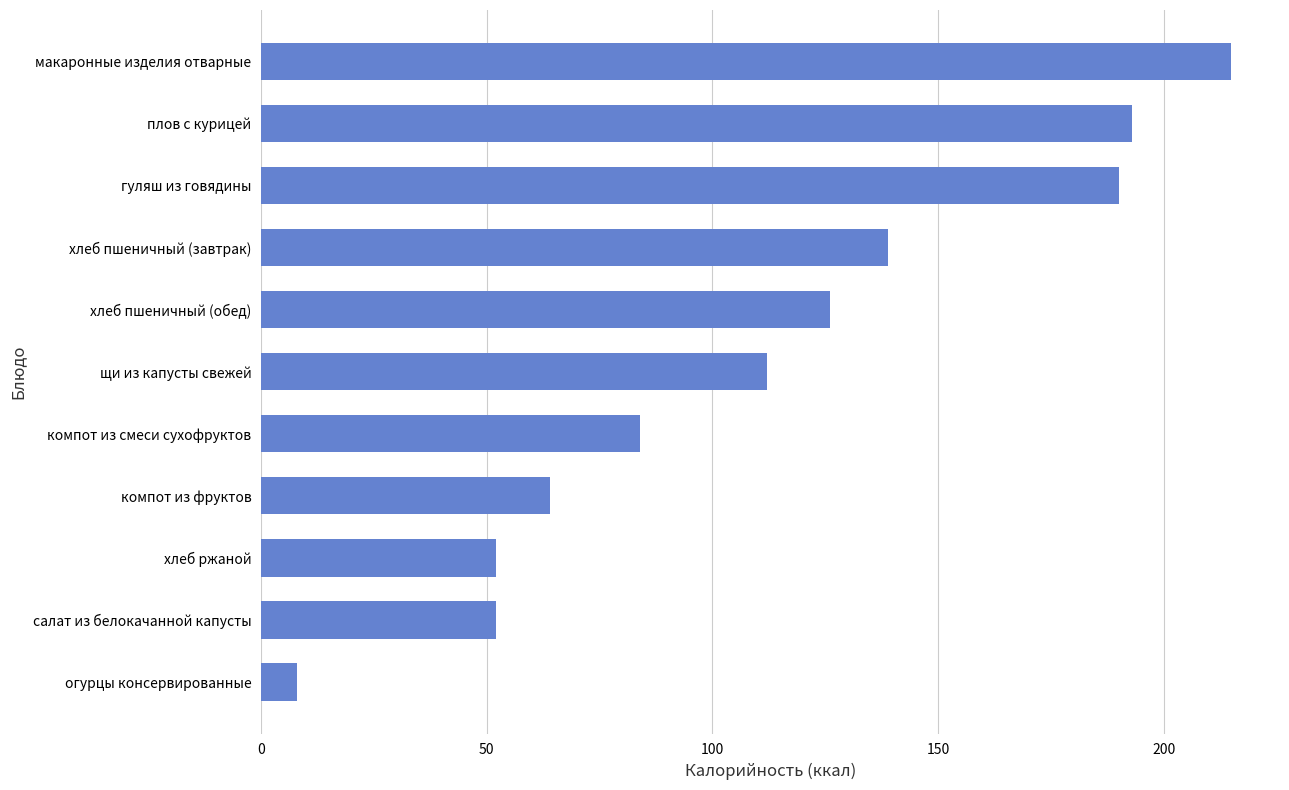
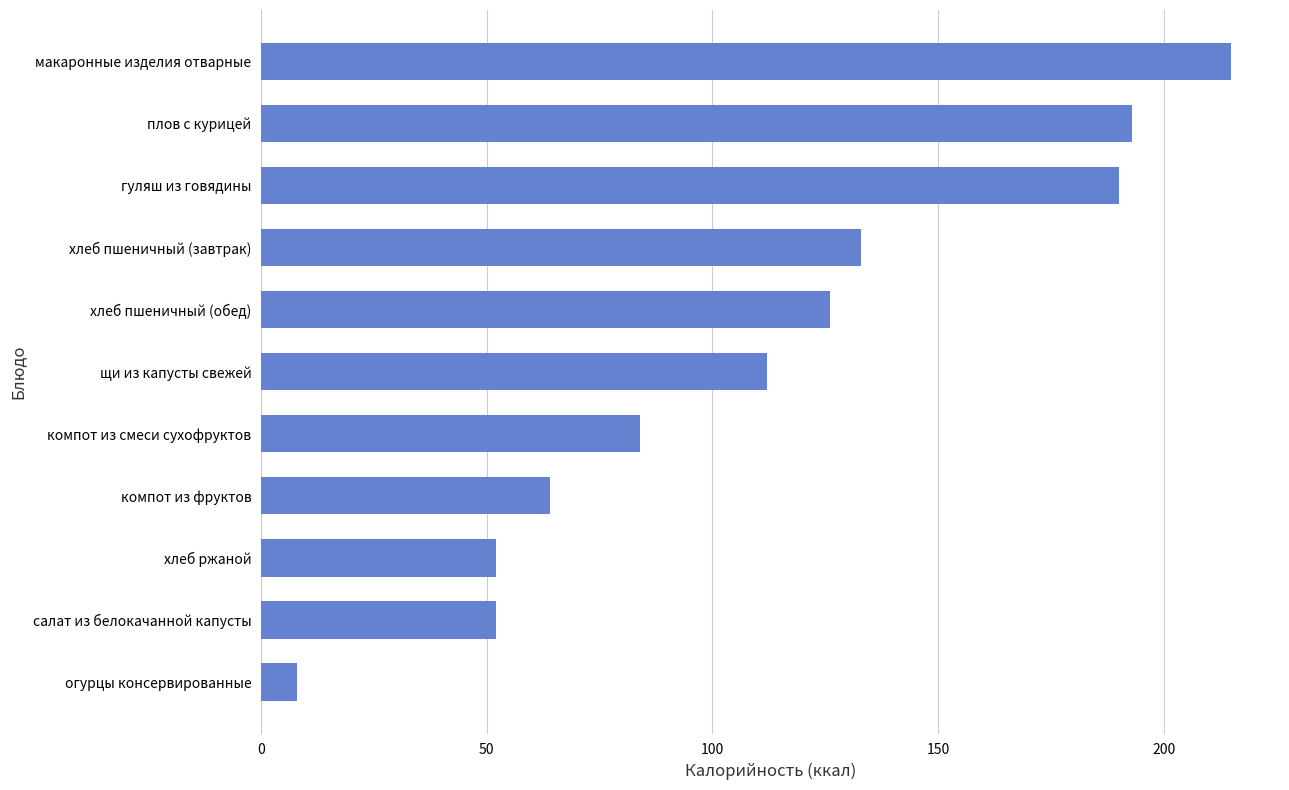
  {
    "макаронные изделия отварные": 215,
    "плов с курицей": 193,
    "гуляш из говядины": 190,
-   "хлеб пшеничный (завтрак)": 139,
+   "хлеб пшеничный (завтрак)": 133,
    "хлеб пшеничный (обед)": 126,
    "щи из капусты свежей": 112,
    "компот из смеси сухофруктов": 84,
    "компот из фруктов": 64,
    "хлеб ржаной": 52,
    "салат из белокачанной капусты": 52,
    "огурцы консервированные": 8
  }
